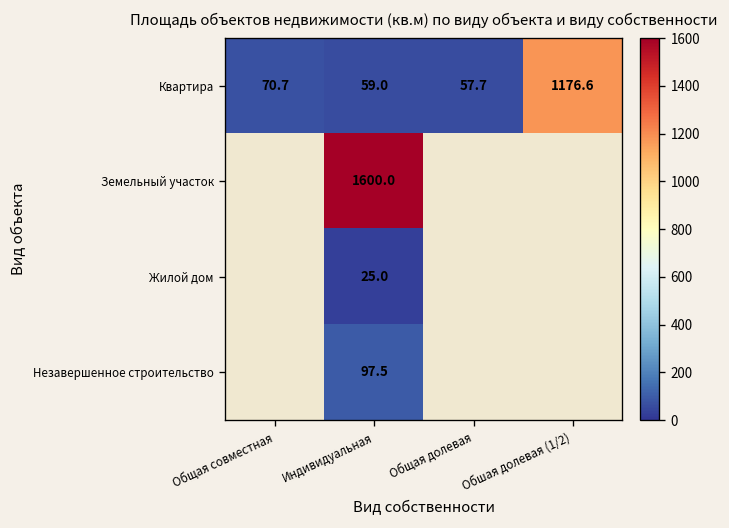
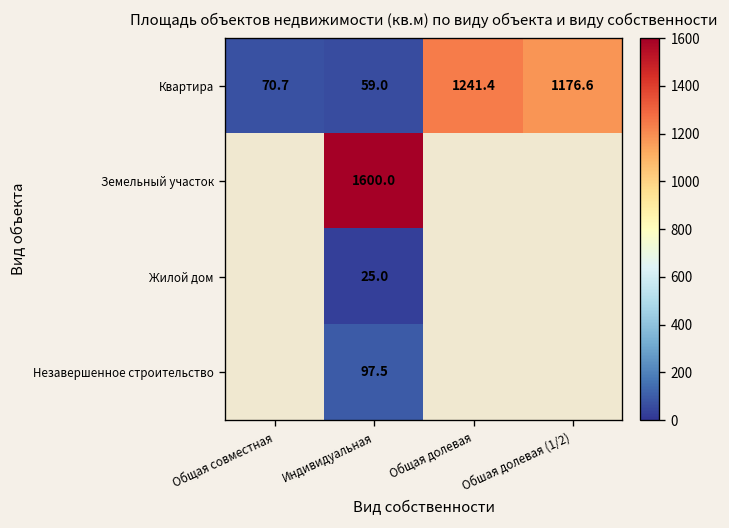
  {
    "Квартира": {
      "Общая совместная": 70.7,
      "Индивидуальная": 59.0,
-     "Общая долевая": 57.7,
+     "Общая долевая": 1241.4,
      "Обшая долевая (1/2)": 1176.6
    },
    "Земельный участок": {
      "Индивидуальная": 1600.0
    },
    "Жилой дом": {
      "Индивидуальная": 25.0
    },
    "Незавершенное строительство": {
      "Индивидуальная": 97.5
    }
  }
